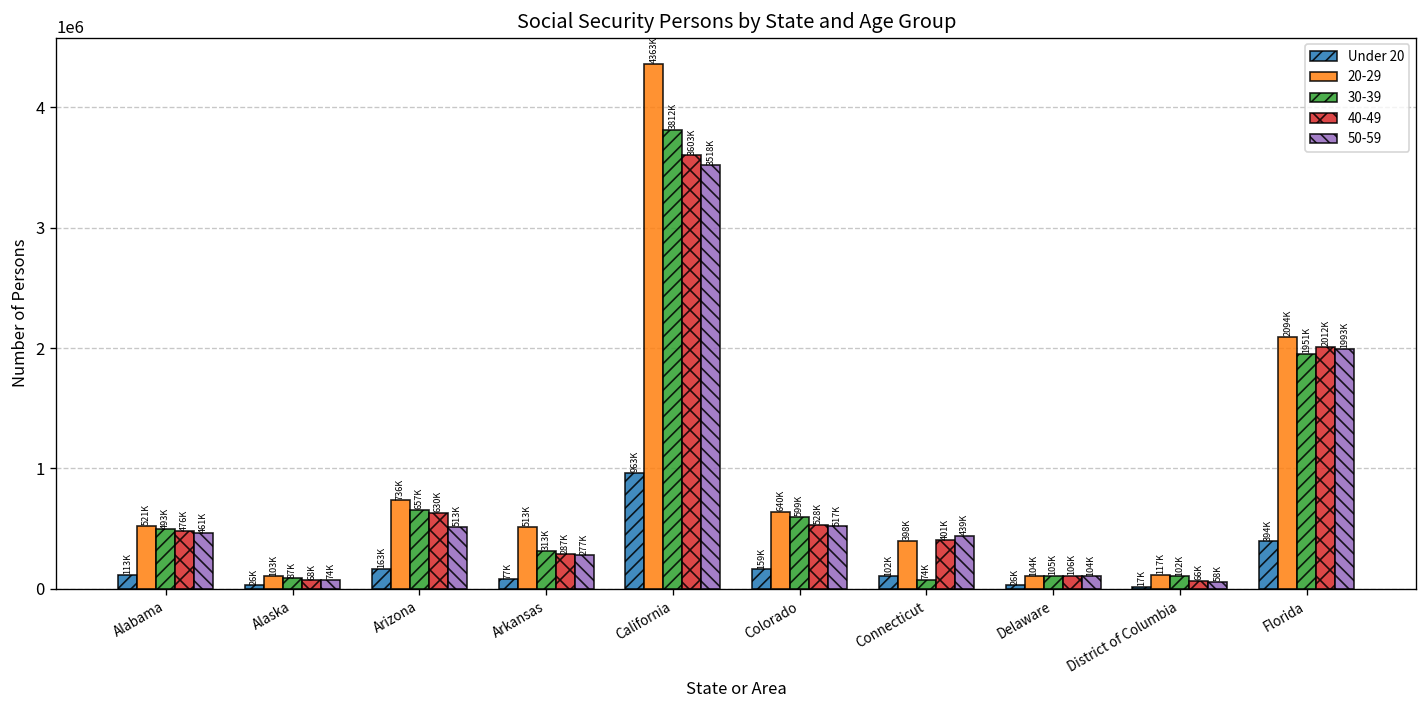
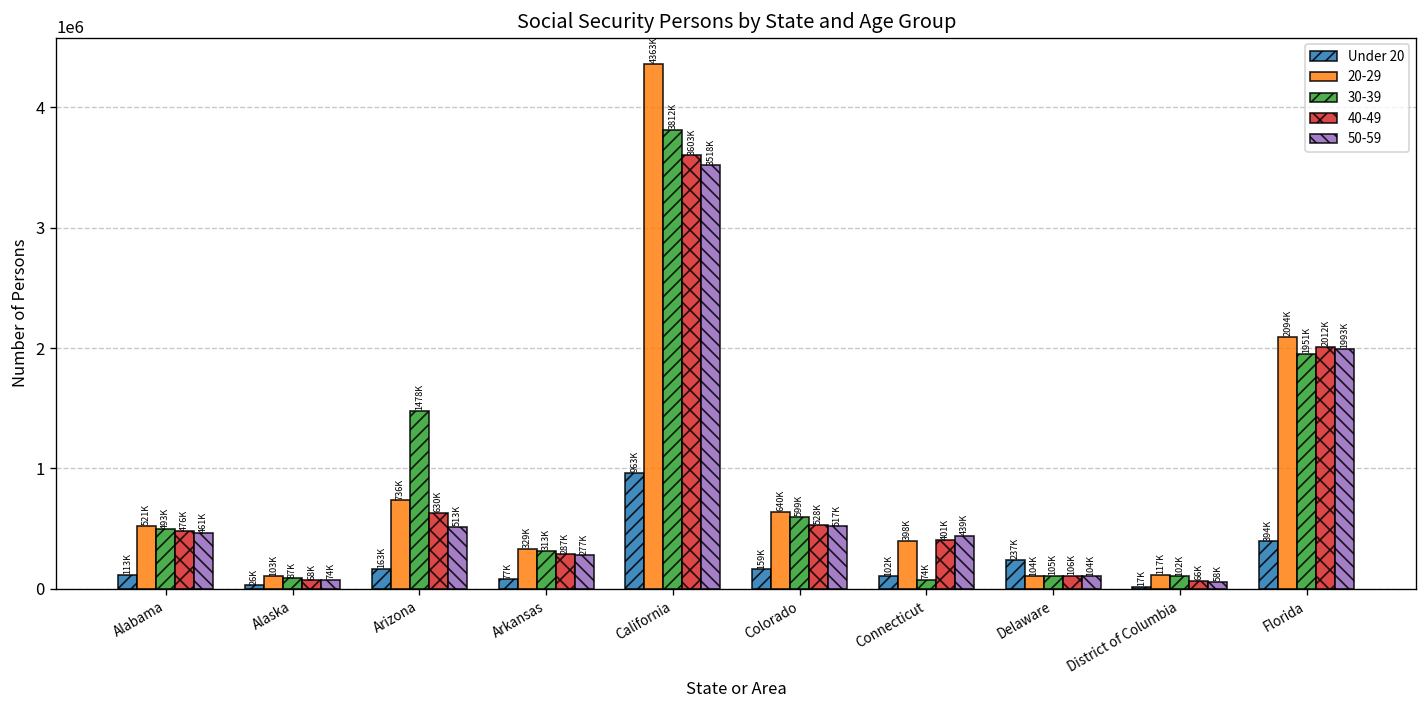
  {
    "Under 20": {
      "Alabama": "113K",
      "Alaska": "26K",
      "Arizona": "163K",
      "Arkansas": "77K",
      "California": "963K",
      "Colorado": "159K",
      "Connecticut": "102K",
-     "Delaware": "26K",
+     "Delaware": "237K",
      "District of Columbia": "17K",
      "Florida": "394K"
    },
    "20-29": {
      "Alabama": "521K",
      "Alaska": "103K",
      "Arizona": "736K",
-     "Arkansas": "513K",
+     "Arkansas": "329K",
      "California": "4363K",
      "Colorado": "640K",
      "Connecticut": "398K",
      "Delaware": "104K",
      "District of Columbia": "117K",
      "Florida": "2094K"
    },
    "30-39": {
      "Alabama": "493K",
      "Alaska": "87K",
-     "Arizona": "657K",
+     "Arizona": "1478K",
      "Arkansas": "313K",
      "California": "3812K",
      "Colorado": "599K",
      "Connecticut": "74K",
      "Delaware": "105K",
      "District of Columbia": "102K",
      "Florida": "1951K"
    },
    "40-49": {
      "Alabama": "476K",
      "Alaska": "68K",
      "Arizona": "630K",
      "Arkansas": "287K",
      "California": "3603K",
      "Colorado": "528K",
      "Connecticut": "401K",
      "Delaware": "106K",
      "District of Columbia": "66K",
      "Florida": "2012K"
    },
    "50-59": {
      "Alabama": "461K",
      "Alaska": "74K",
      "Arizona": "513K",
      "Arkansas": "277K",
      "California": "3518K",
      "Colorado": "517K",
      "Connecticut": "439K",
      "Delaware": "104K",
      "District of Columbia": "58K",
      "Florida": "1993K"
    }
  }
